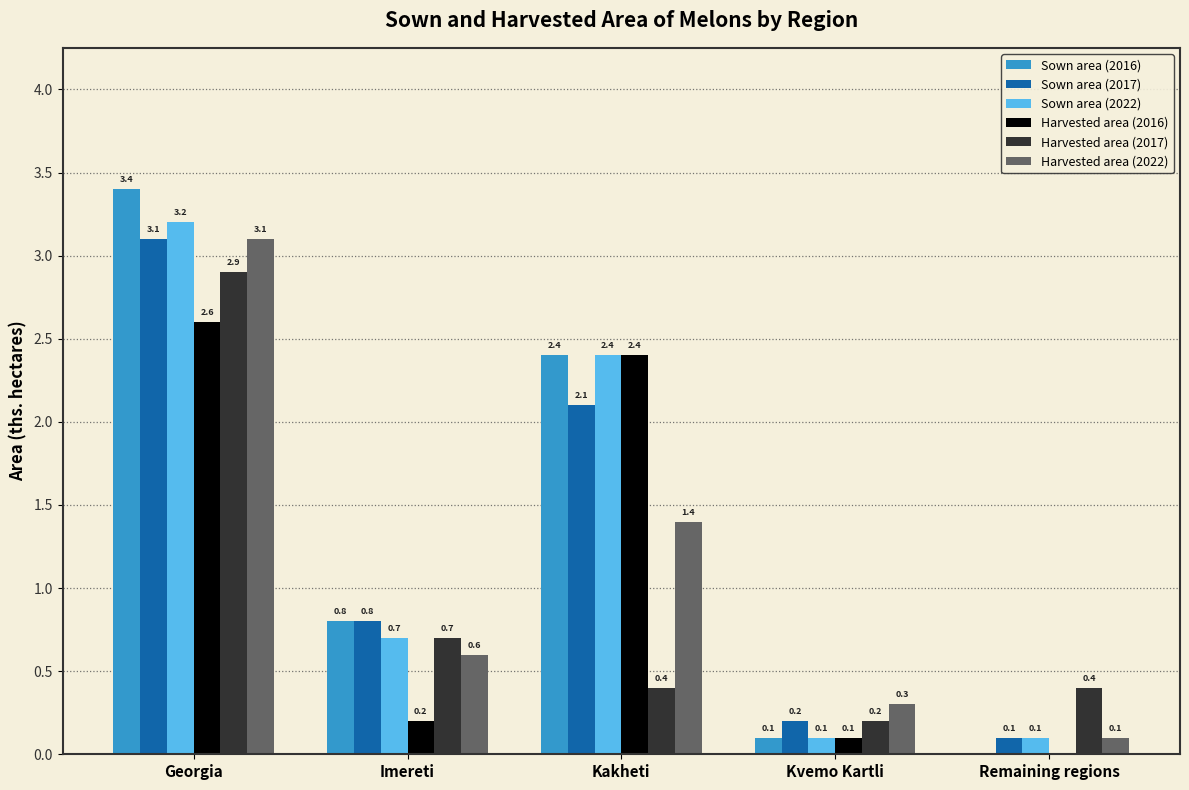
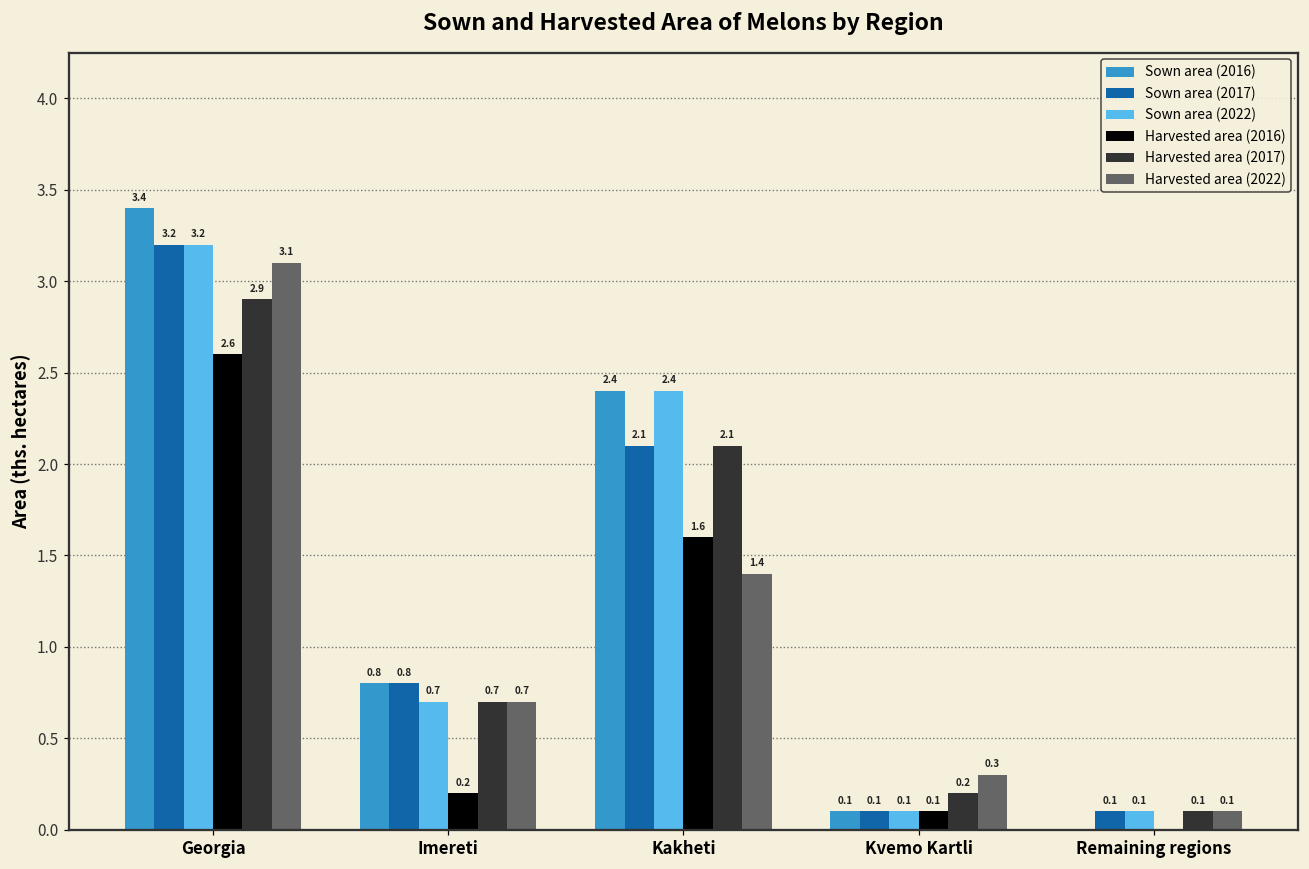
  {
    "Sown area (2017)": {
-     "Georgia": 3.1,
+     "Georgia": 3.2,
      "Imereti": 0.8,
      "Kakheti": 2.1,
-     "Kvemo Kartli": 0.2,
+     "Kvemo Kartli": 0.1,
      "Remaining regions": 0.1
    },
    "Harvested area (2016)": {
      "Georgia": 2.6,
      "Imereti": 0.2,
-     "Kakheti": 2.4,
+     "Kakheti": 1.6,
      "Kvemo Kartli": 0.1
    },
    "Harvested area (2017)": {
      "Georgia": 2.9,
      "Imereti": 0.7,
-     "Kakheti": 0.4,
+     "Kakheti": 2.1,
      "Kvemo Kartli": 0.2,
-     "Remaining regions": 0.4
+     "Remaining regions": 0.1
    },
    "Harvested area (2022)": {
      "Georgia": 3.1,
-     "Imereti": 0.6,
+     "Imereti": 0.7,
      "Kakheti": 1.4,
      "Kvemo Kartli": 0.3,
      "Remaining regions": 0.1
    }
  }
